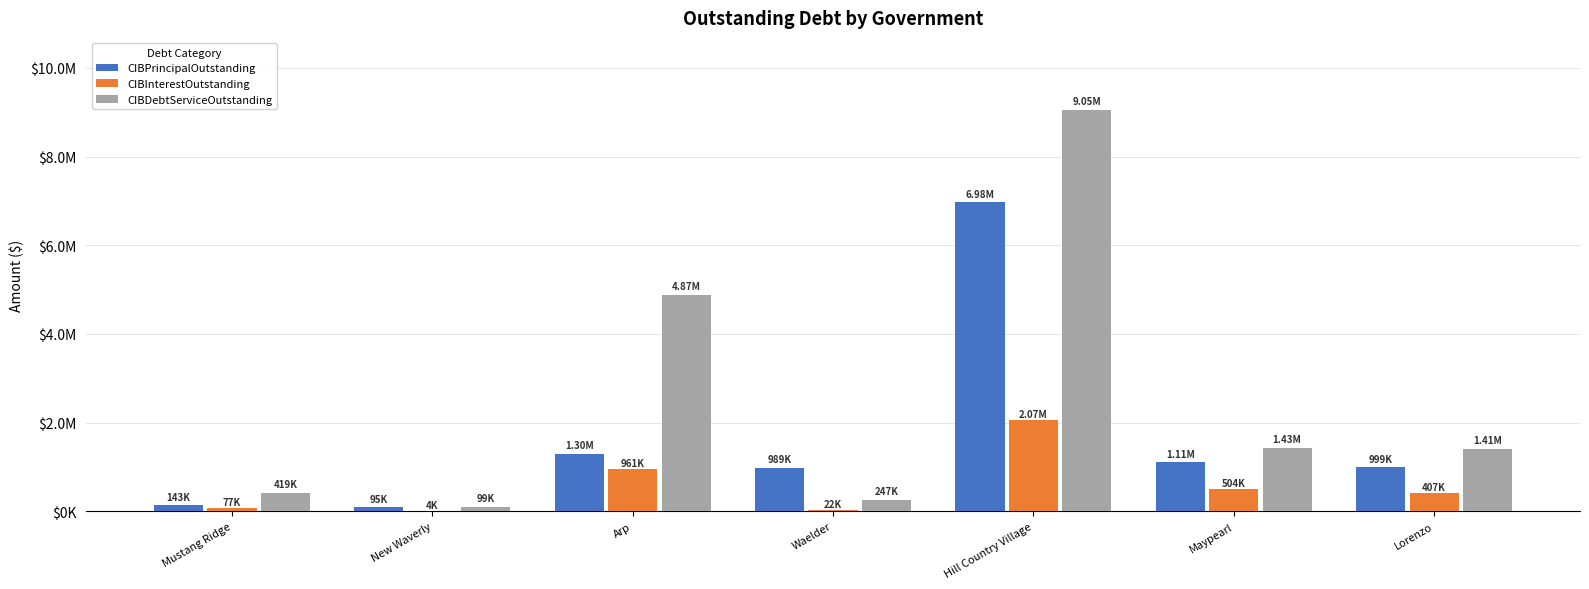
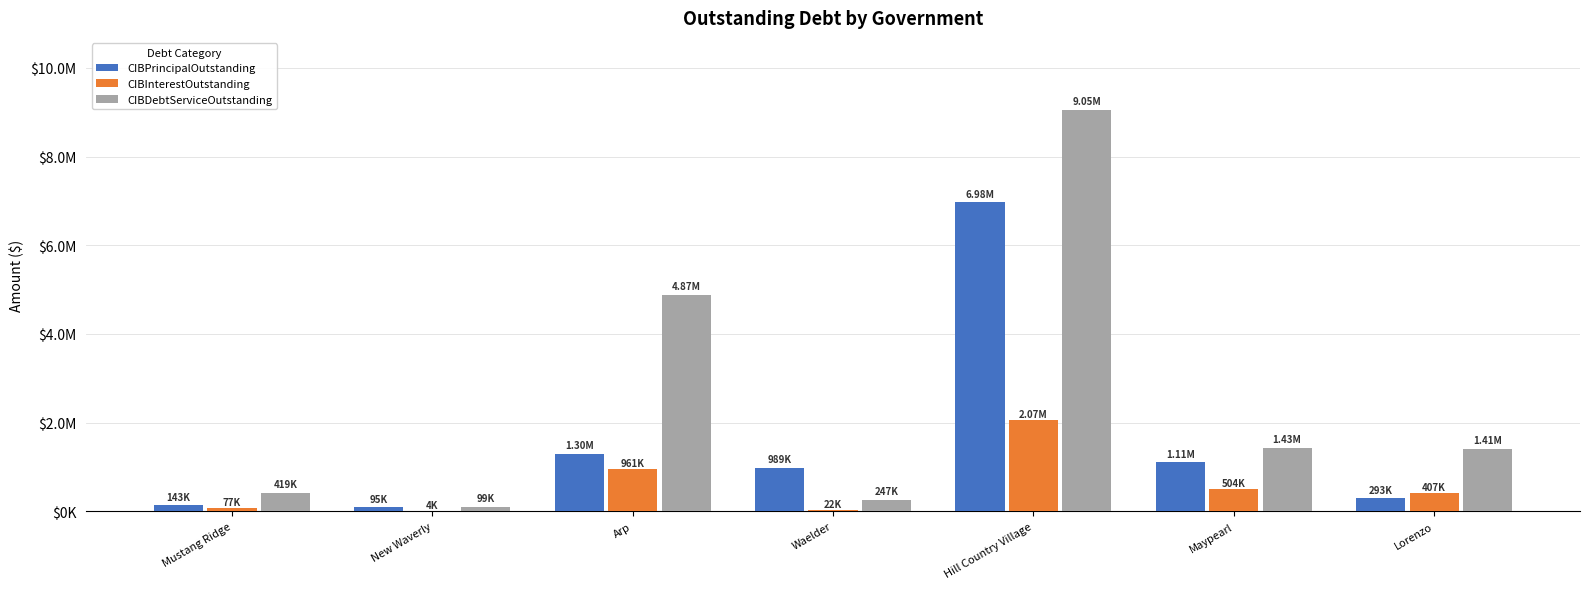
  {
    "CIBPrincipalOutstanding": {
      "Mustang Ridge": "143K",
      "New Waverly": "95K",
      "Arp": "1.30M",
      "Waelder": "989K",
      "Hill Country Village": "6.98M",
      "Maypearl": "1.11M",
-     "Lorenzo": "999K"
+     "Lorenzo": "293K"
    },
    "CIBInterestOutstanding": {
      "Mustang Ridge": "77K",
      "New Waverly": "4K",
      "Arp": "961K",
      "Waelder": "22K",
      "Hill Country Village": "2.07M",
      "Maypearl": "504K",
      "Lorenzo": "407K"
    },
    "CIBDebtServiceOutstanding": {
      "Mustang Ridge": "419K",
      "New Waverly": "99K",
      "Arp": "4.87M",
      "Waelder": "247K",
      "Hill Country Village": "9.05M",
      "Maypearl": "1.43M",
      "Lorenzo": "1.41M"
    }
  }
